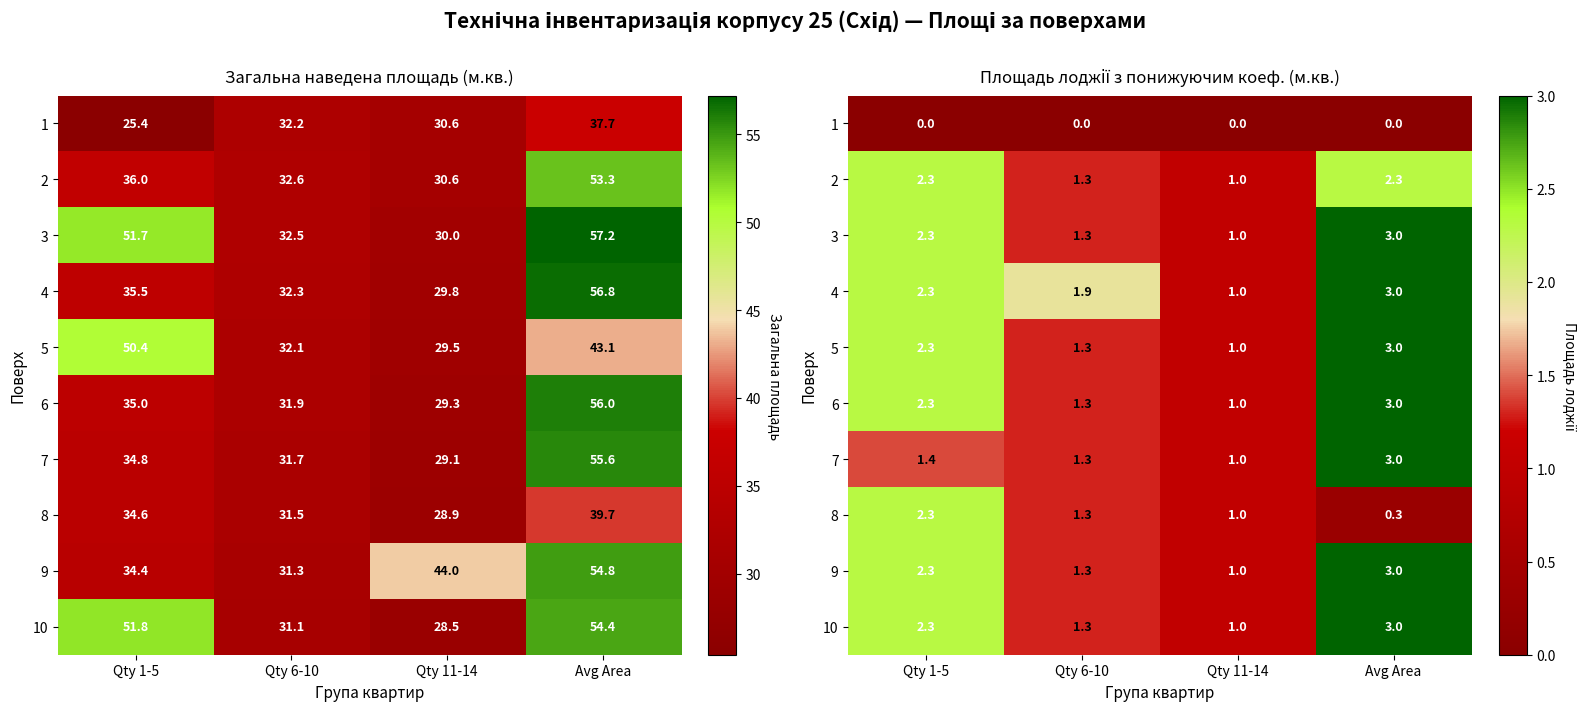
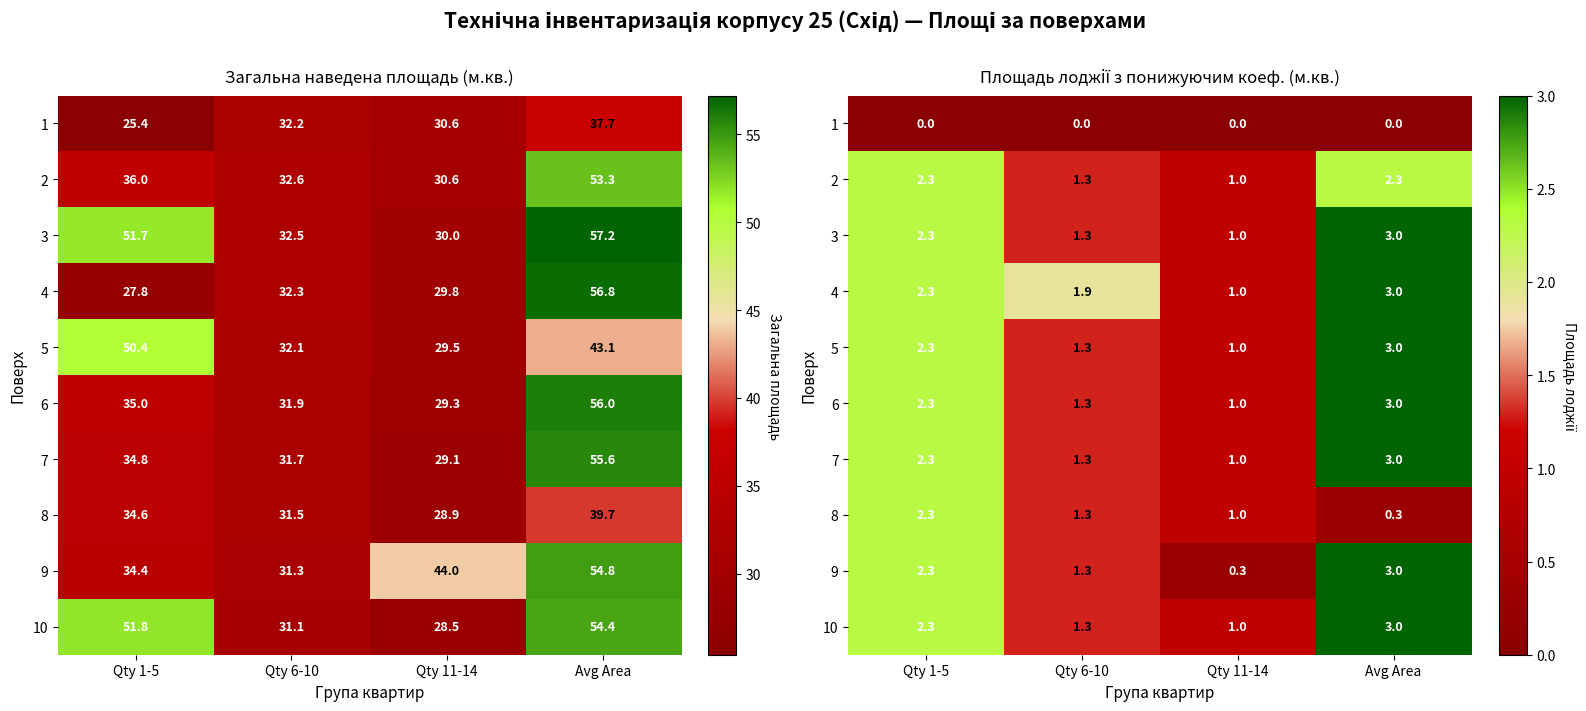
  {
    "Загальна наведена площадь (м.кв.)": {
      "1": {
        "Qty 1-5": 25.4,
        "Qty 6-10": 32.2,
        "Qty 11-14": 30.6,
        "Avg Area": 37.7
      },
      "2": {
        "Qty 1-5": 36.0,
        "Qty 6-10": 32.6,
        "Qty 11-14": 30.6,
        "Avg Area": 53.3
      },
      "3": {
        "Qty 1-5": 51.7,
        "Qty 6-10": 32.5,
        "Qty 11-14": 30.0,
        "Avg Area": 57.2
      },
      "4": {
-       "Qty 1-5": 35.5,
+       "Qty 1-5": 27.8,
        "Qty 6-10": 32.3,
        "Qty 11-14": 29.8,
        "Avg Area": 56.8
      },
      "5": {
        "Qty 1-5": 50.4,
        "Qty 6-10": 32.1,
        "Qty 11-14": 29.5,
        "Avg Area": 43.1
      },
      "6": {
        "Qty 1-5": 35.0,
        "Qty 6-10": 31.9,
        "Qty 11-14": 29.3,
        "Avg Area": 56.0
      },
      "7": {
        "Qty 1-5": 34.8,
        "Qty 6-10": 31.7,
        "Qty 11-14": 29.1,
        "Avg Area": 55.6
      },
      "8": {
        "Qty 1-5": 34.6,
        "Qty 6-10": 31.5,
        "Qty 11-14": 28.9,
        "Avg Area": 39.7
      },
      "9": {
        "Qty 1-5": 34.4,
        "Qty 6-10": 31.3,
        "Qty 11-14": 44.0,
        "Avg Area": 54.8
      },
      "10": {
        "Qty 1-5": 51.8,
        "Qty 6-10": 31.1,
        "Qty 11-14": 28.5,
        "Avg Area": 54.4
      }
    },
    "Площадь лоджії з понижуючим коеф. (м.кв.)": {
      "1": {
        "Qty 1-5": 0.0,
        "Qty 6-10": 0.0,
        "Qty 11-14": 0.0,
        "Avg Area": 0.0
      },
      "2": {
        "Qty 1-5": 2.3,
        "Qty 6-10": 1.3,
        "Qty 11-14": 1.0,
        "Avg Area": 2.3
      },
      "3": {
        "Qty 1-5": 2.3,
        "Qty 6-10": 1.3,
        "Qty 11-14": 1.0,
        "Avg Area": 3.0
      },
      "4": {
        "Qty 1-5": 2.3,
        "Qty 6-10": 1.9,
        "Qty 11-14": 1.0,
        "Avg Area": 3.0
      },
      "5": {
        "Qty 1-5": 2.3,
        "Qty 6-10": 1.3,
        "Qty 11-14": 1.0,
        "Avg Area": 3.0
      },
      "6": {
        "Qty 1-5": 2.3,
        "Qty 6-10": 1.3,
        "Qty 11-14": 1.0,
        "Avg Area": 3.0
      },
      "7": {
-       "Qty 1-5": 1.4,
+       "Qty 1-5": 2.3,
        "Qty 6-10": 1.3,
        "Qty 11-14": 1.0,
        "Avg Area": 3.0
      },
      "8": {
        "Qty 1-5": 2.3,
        "Qty 6-10": 1.3,
        "Qty 11-14": 1.0,
        "Avg Area": 0.3
      },
      "9": {
        "Qty 1-5": 2.3,
        "Qty 6-10": 1.3,
-       "Qty 11-14": 1.0,
+       "Qty 11-14": 0.3,
        "Avg Area": 3.0
      },
      "10": {
        "Qty 1-5": 2.3,
        "Qty 6-10": 1.3,
        "Qty 11-14": 1.0,
        "Avg Area": 3.0
      }
    }
  }
